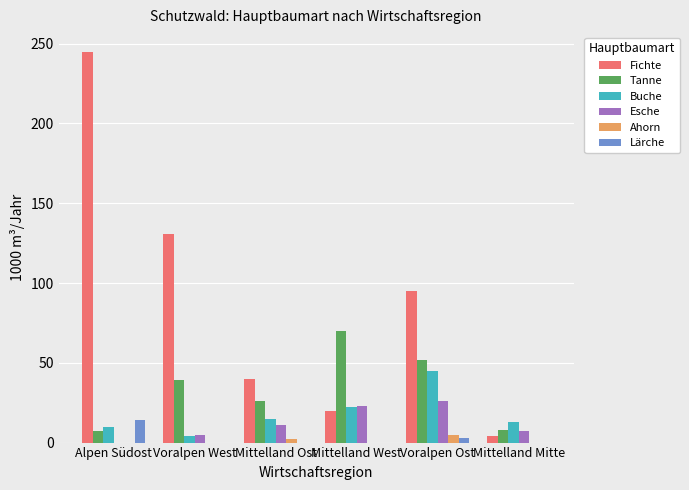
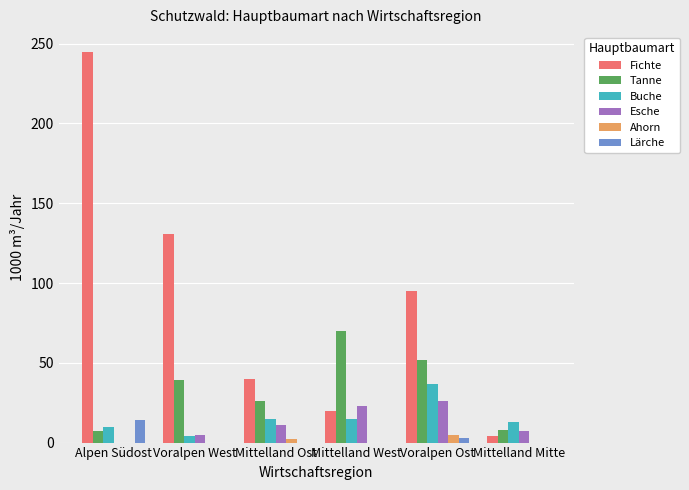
  {
    "Tanne": {
      "Alpen Südost": 7,
      "Voralpen West": 39,
      "Mittelland Ost": 26,
      "Mittelland West": 70,
      "Voralpen Ost": 52,
      "Mittelland Mitte": 8
    },
    "Buche": {
      "Alpen Südost": 10,
      "Voralpen West": 4,
      "Mittelland Ost": 15,
-     "Mittelland West": 22,
-     "Voralpen Ost": 45,
+     "Mittelland West": 15,
+     "Voralpen Ost": 37,
      "Mittelland Mitte": 13
    }
  }
